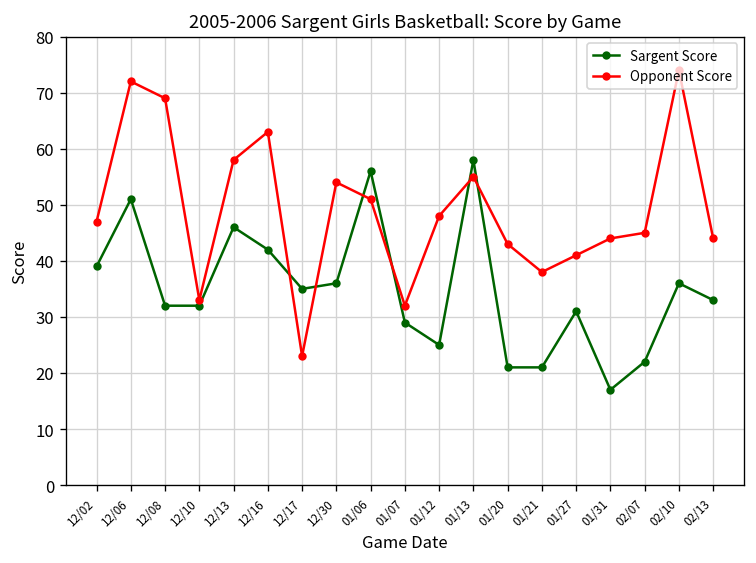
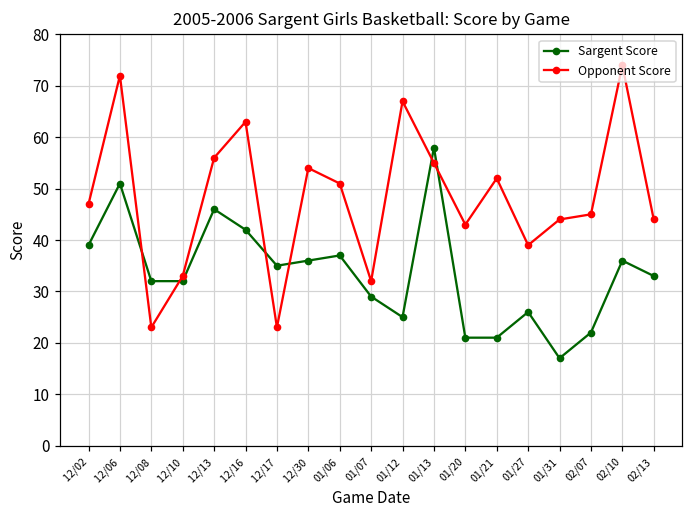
  {
    "Sargent Score": {
      "12/02": 39,
      "12/06": 51,
      "12/08": 32,
      "12/10": 32,
      "12/13": 46,
      "12/16": 42,
      "12/17": 35,
      "12/30": 36,
-     "01/06": 56,
+     "01/06": 37,
      "01/07": 29,
      "01/12": 25,
      "01/13": 58,
      "01/20": 21,
      "01/21": 21,
-     "01/27": 31,
+     "01/27": 26,
      "01/31": 17,
      "02/07": 22,
      "02/10": 36,
      "02/13": 33
    },
    "Opponent Score": {
      "12/02": 47,
      "12/06": 72,
-     "12/08": 69,
+     "12/08": 23,
      "12/10": 33,
-     "12/13": 58,
+     "12/13": 56,
      "12/16": 63,
      "12/17": 23,
      "12/30": 54,
      "01/06": 51,
      "01/07": 32,
-     "01/12": 48,
+     "01/12": 67,
      "01/13": 55,
      "01/20": 43,
-     "01/21": 38,
-     "01/27": 41,
+     "01/21": 52,
+     "01/27": 39,
      "01/31": 44,
      "02/07": 45,
      "02/13": 44
    }
  }
